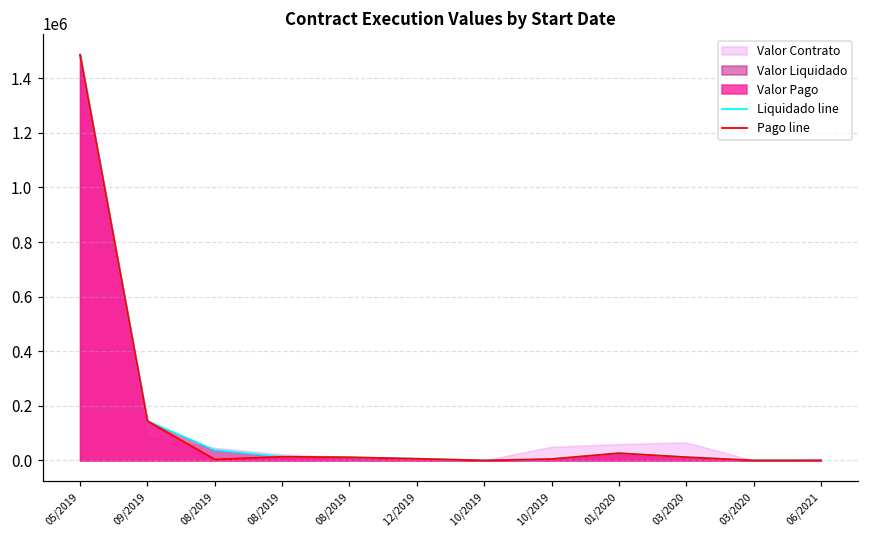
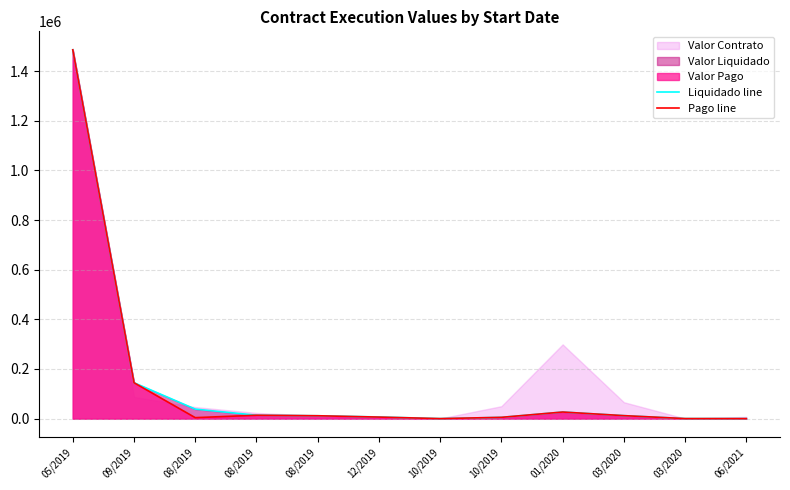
  {
    "Valor Contrato": {
      "05/2019": 1470000,
      "09/2019": 90000,
-     "01/2020": 60000
+     "01/2020": 300000
    }
  }
